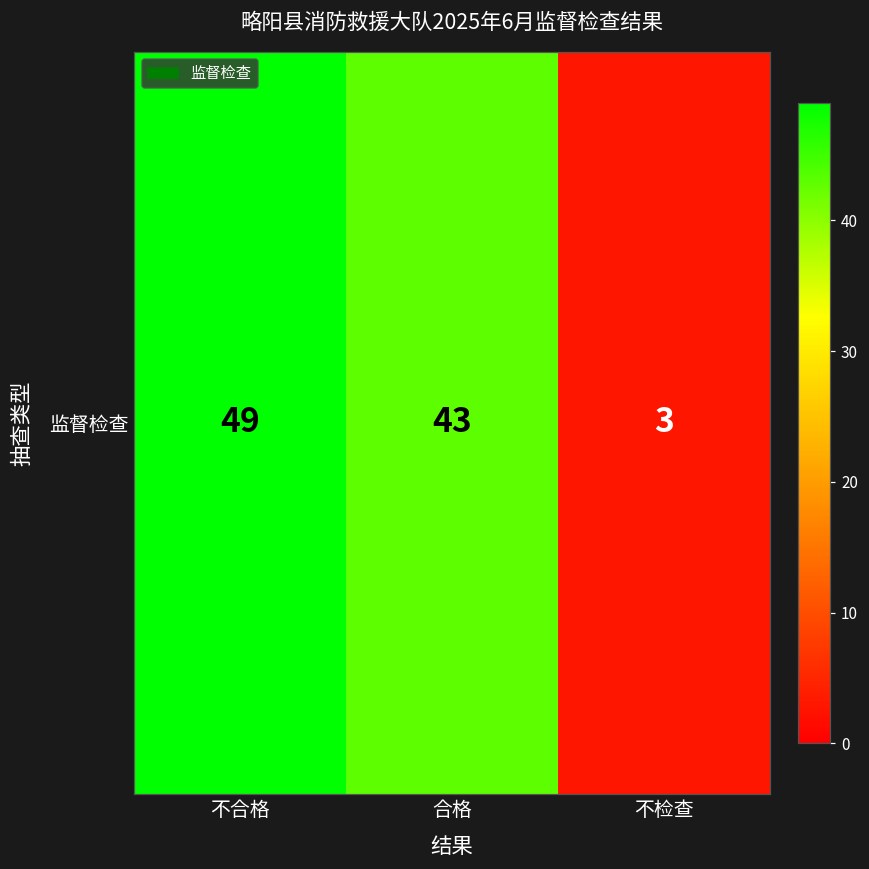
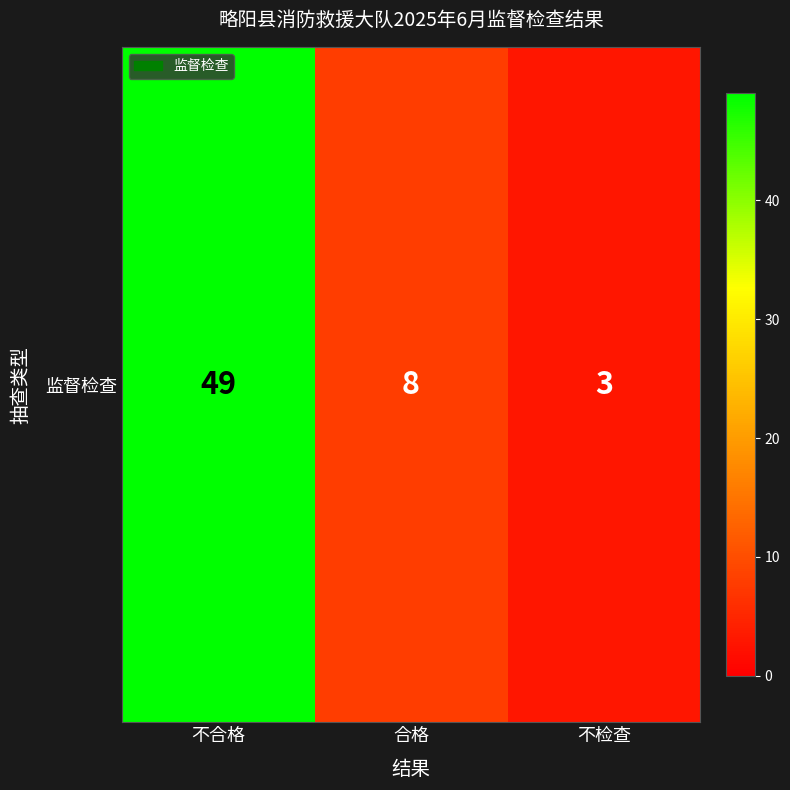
  {
    "监督检查": {
      "不合格": 49,
-     "合格": 43,
+     "合格": 8,
      "不检查": 3
    }
  }
